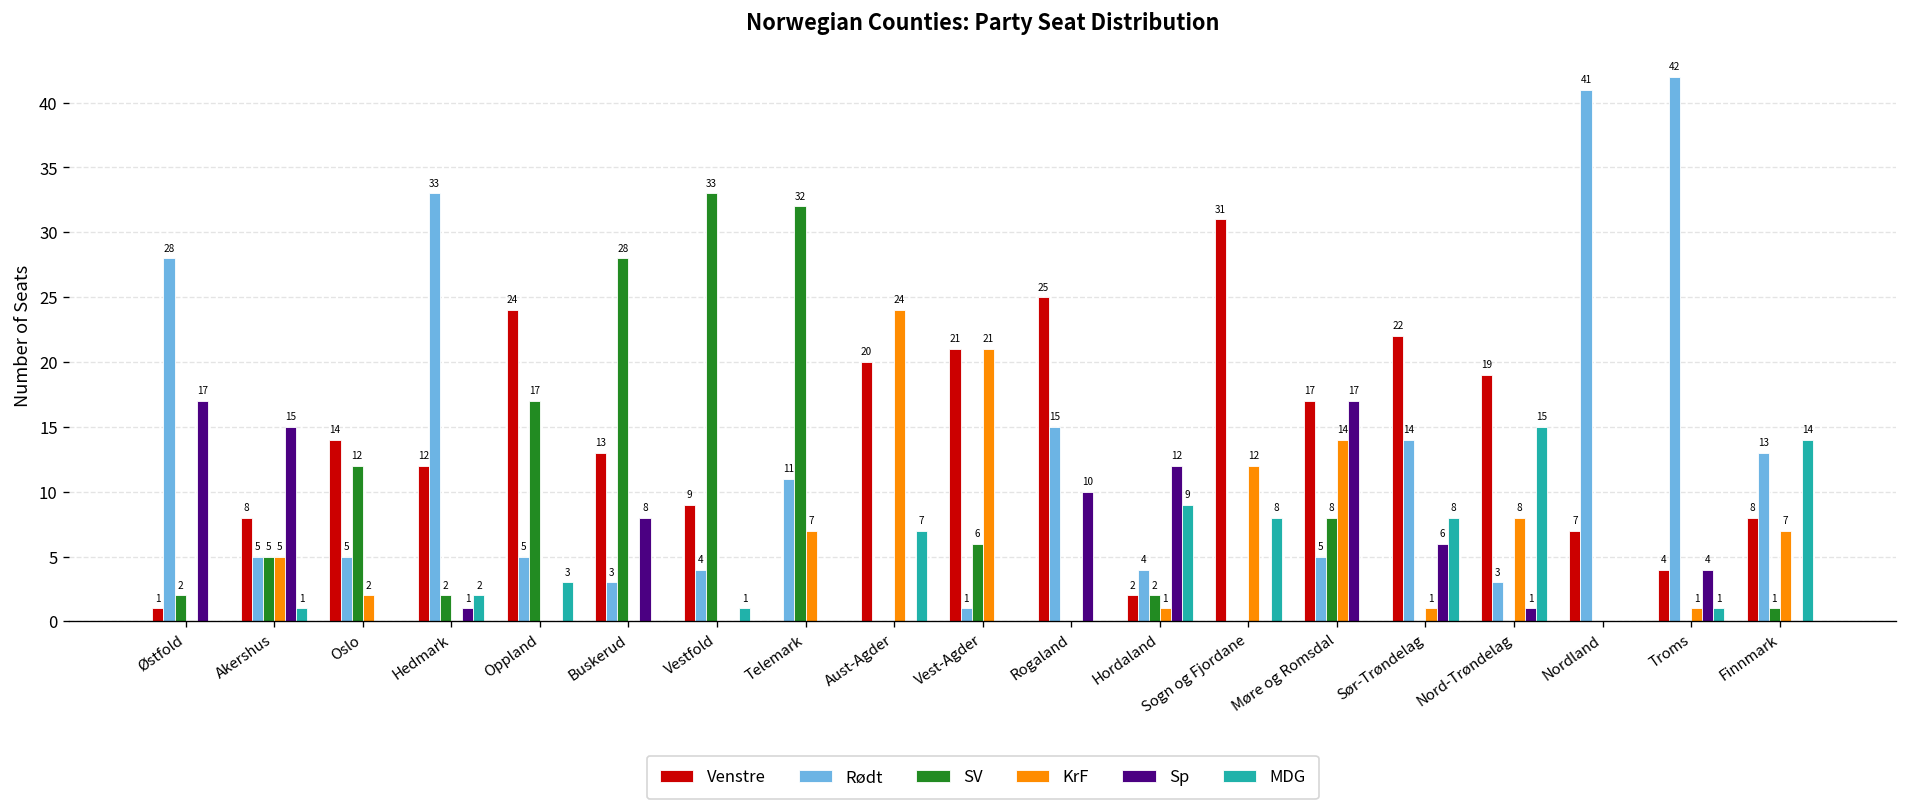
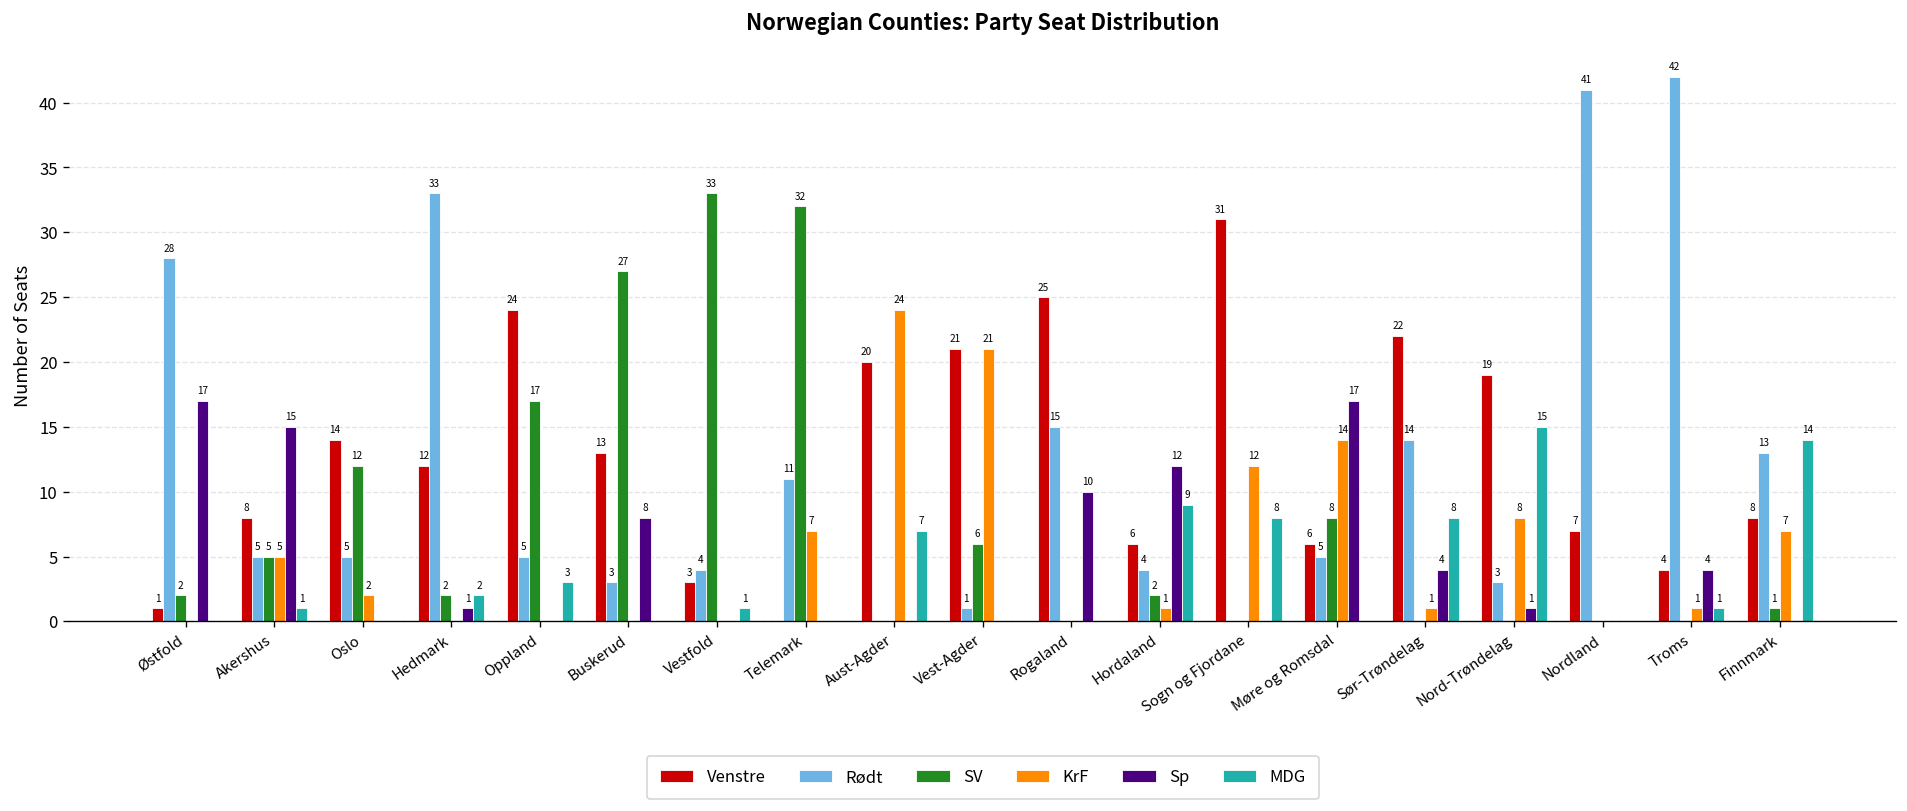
  {
    "Venstre": {
      "Østfold": 1,
      "Akershus": 8,
      "Oslo": 14,
      "Hedmark": 12,
      "Oppland": 24,
      "Buskerud": 13,
-     "Vestfold": 9,
+     "Vestfold": 3,
      "Aust-Agder": 20,
      "Vest-Agder": 21,
      "Rogaland": 25,
-     "Hordaland": 2,
+     "Hordaland": 6,
      "Sogn og Fjordane": 31,
-     "Møre og Romsdal": 17,
+     "Møre og Romsdal": 6,
      "Sør-Trøndelag": 22,
      "Nord-Trøndelag": 19,
      "Nordland": 7,
      "Troms": 4,
      "Finnmark": 8
    },
    "Rødt": {
      "Østfold": 28,
      "Akershus": 5,
      "Oslo": 5,
      "Hedmark": 33,
      "Oppland": 5,
      "Buskerud": 3,
      "Vestfold": 4,
      "Telemark": 11,
      "Vest-Agder": 1,
      "Rogaland": 15,
      "Hordaland": 4,
      "Møre og Romsdal": 5,
      "Sør-Trøndelag": 14,
      "Nord-Trøndelag": 3,
      "Nordland": 41,
      "Troms": 42,
      "Finnmark": 13
    },
    "SV": {
      "Østfold": 2,
      "Akershus": 5,
      "Oslo": 12,
      "Hedmark": 2,
      "Oppland": 17,
-     "Buskerud": 28,
+     "Buskerud": 27,
      "Vestfold": 33,
      "Telemark": 32,
      "Vest-Agder": 6,
      "Hordaland": 2,
      "Møre og Romsdal": 8,
      "Finnmark": 1
    },
    "KrF": {
      "Akershus": 5,
      "Oslo": 2,
      "Telemark": 7,
      "Aust-Agder": 24,
      "Vest-Agder": 21,
      "Hordaland": 1,
      "Sogn og Fjordane": 12,
      "Møre og Romsdal": 14,
      "Sør-Trøndelag": 1,
      "Nord-Trøndelag": 8,
      "Troms": 1,
      "Finnmark": 7
    },
    "Sp": {
      "Østfold": 17,
      "Akershus": 15,
      "Hedmark": 1,
      "Buskerud": 8,
      "Rogaland": 10,
      "Hordaland": 12,
      "Møre og Romsdal": 17,
-     "Sør-Trøndelag": 6,
+     "Sør-Trøndelag": 4,
      "Nord-Trøndelag": 1,
      "Troms": 4
    },
    "MDG": {
      "Akershus": 1,
      "Hedmark": 2,
      "Oppland": 3,
      "Vestfold": 1,
      "Aust-Agder": 7,
      "Hordaland": 9,
      "Sogn og Fjordane": 8,
      "Sør-Trøndelag": 8,
      "Nord-Trøndelag": 15,
      "Troms": 1,
      "Finnmark": 14
    }
  }
